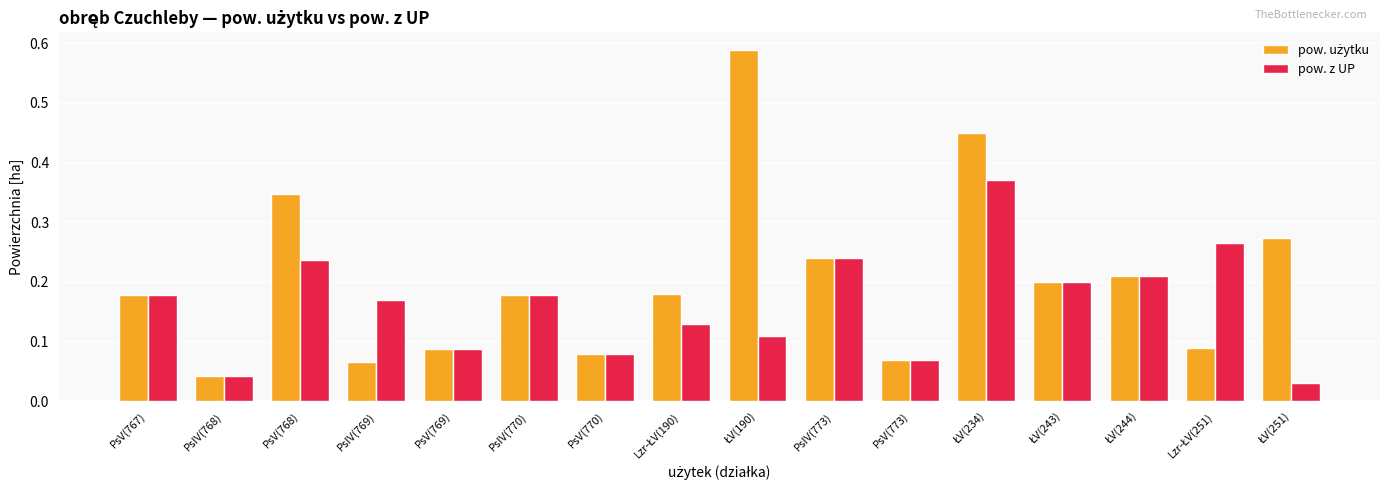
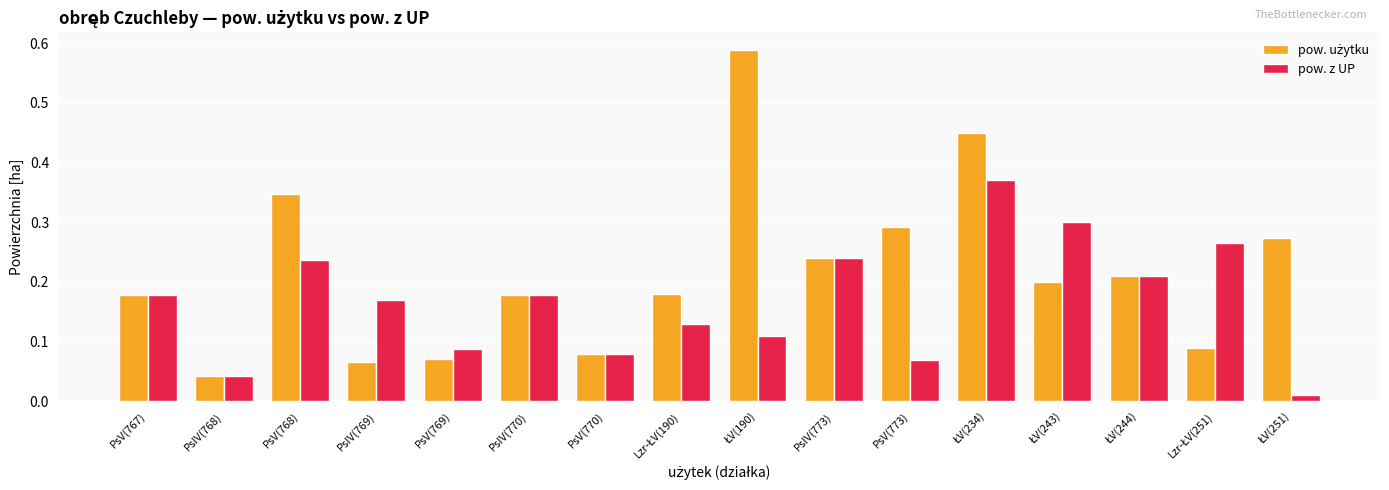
  {
    "pow. użytku": {
      "PsV(767)": 0.18,
      "PsIV(768)": 0.04,
      "PsV(768)": 0.35,
      "PsIV(769)": 0.07,
-     "PsV(769)": 0.09,
+     "PsV(769)": 0.07,
      "PsIV(770)": 0.18,
      "PsV(770)": 0.08,
      "Lzr-ŁV(190)": 0.18,
      "ŁV(190)": 0.59,
      "PsIV(773)": 0.24,
-     "PsV(773)": 0.07,
+     "PsV(773)": 0.29,
      "ŁV(234)": 0.45,
      "ŁV(243)": 0.20,
      "ŁV(244)": 0.21,
      "Lzr-ŁV(251)": 0.09,
      "ŁV(251)": 0.27
    },
    "pow. z UP": {
      "PsV(767)": 0.18,
      "PsIV(768)": 0.04,
      "PsV(768)": 0.24,
      "PsIV(769)": 0.17,
      "PsV(769)": 0.09,
      "PsIV(770)": 0.18,
      "PsV(770)": 0.08,
      "Lzr-ŁV(190)": 0.13,
      "ŁV(190)": 0.11,
      "PsIV(773)": 0.24,
      "PsV(773)": 0.07,
      "ŁV(234)": 0.37,
-     "ŁV(243)": 0.2,
+     "ŁV(243)": 0.3,
      "ŁV(244)": 0.21,
      "Lzr-ŁV(251)": 0.27,
-     "ŁV(251)": 0.03
+     "ŁV(251)": 0.01
    }
  }
